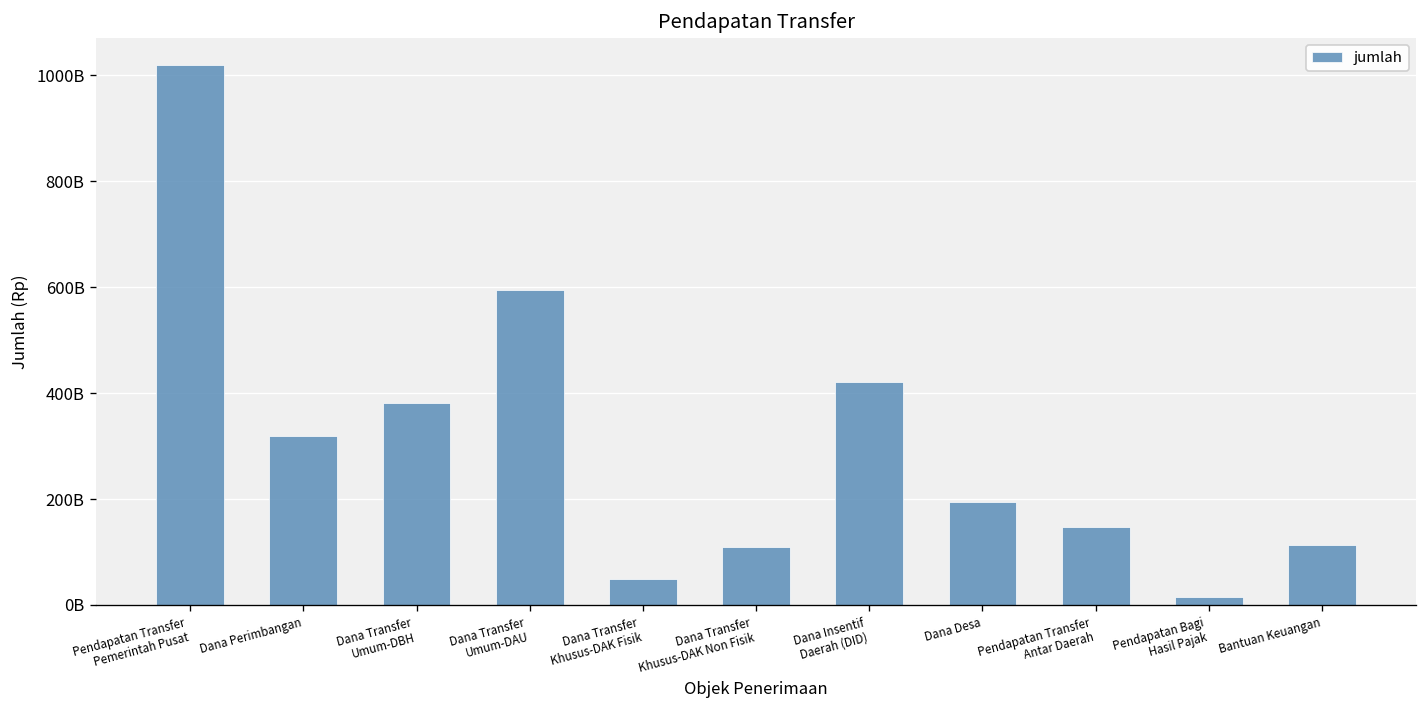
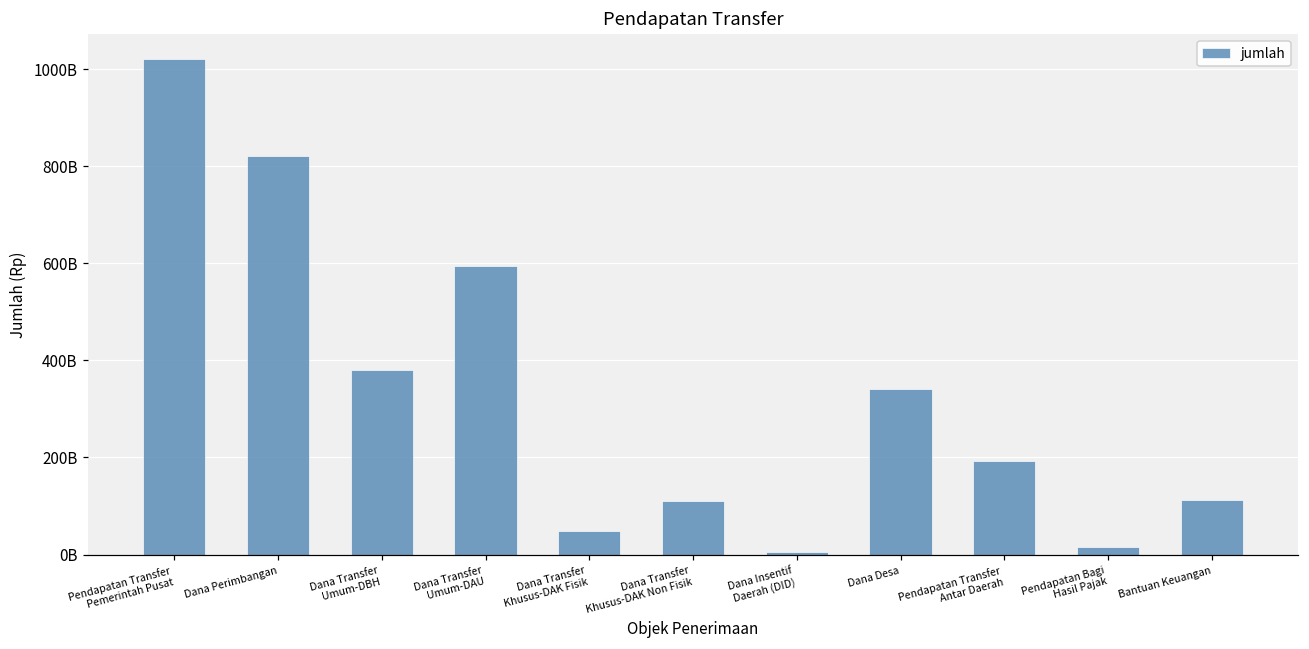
  {
    "Pendapatan Transfer Pemerintah Pusat": 1020000000000,
-   "Dana Perimbangan": 320000000000,
+   "Dana Perimbangan": 820000000000,
    "Dana Transfer Umum-DBH": 380000000000,
    "Dana Transfer Umum-DAU": 590000000000,
    "Dana Transfer Khusus-DAK Fisik": 50000000000,
    "Dana Transfer Khusus-DAK Non Fisik": 110000000000,
-   "Dana Insentif Daerah (DID)": 420000000000,
-   "Dana Desa": 190000000000,
-   "Pendapatan Transfer Antar Daerah": 150000000000,
+   "Dana Insentif Daerah (DID)": 0,
+   "Dana Desa": 340000000000,
+   "Pendapatan Transfer Antar Daerah": 190000000000,
    "Pendapatan Bagi Hasil Pajak": 20000000000,
    "Bantuan Keuangan": 110000000000
  }
